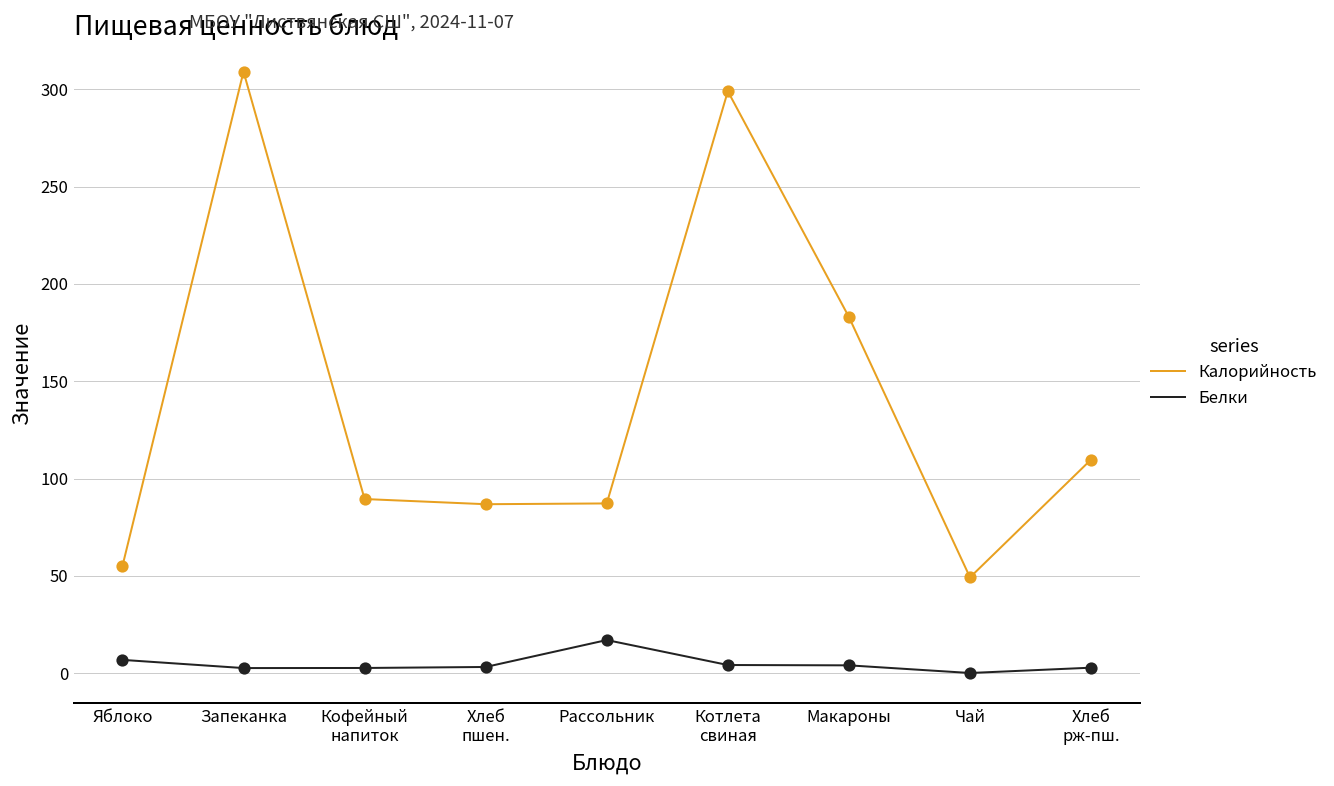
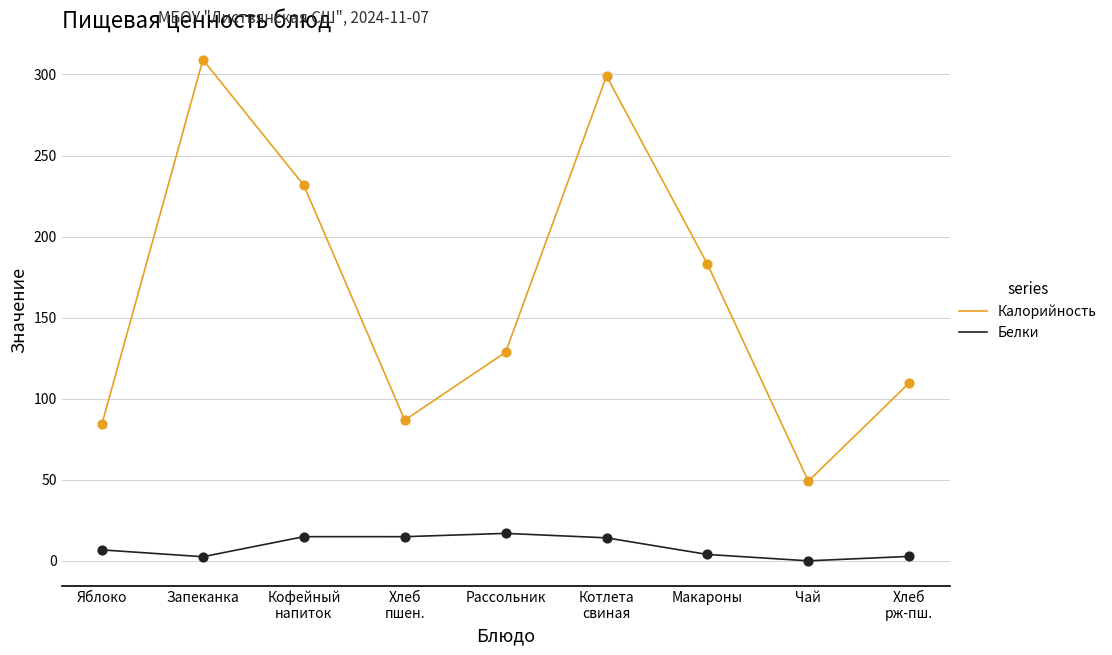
  {
    "Калорийность": {
-     "Яблоко": 55,
+     "Яблоко": 85,
      "Запеканка": 309,
-     "Кофейный напиток": 89,
+     "Кофейный напиток": 232,
      "Хлеб пшен.": 87,
-     "Рассольник": 87,
+     "Рассольник": 129,
      "Котлета свиная": 299,
      "Макароны": 183,
      "Чай": 49,
      "Хлеб рж-пш.": 110
    },
    "Белки": {
      "Яблоко": 7,
      "Запеканка": 3,
-     "Кофейный напиток": 3,
-     "Хлеб пшен.": 3,
+     "Кофейный напиток": 15,
+     "Хлеб пшен.": 15,
      "Рассольник": 17,
-     "Котлета свиная": 4,
+     "Котлета свиная": 14,
      "Макароны": 4,
      "Чай": 0,
      "Хлеб рж-пш.": 3
    }
  }
